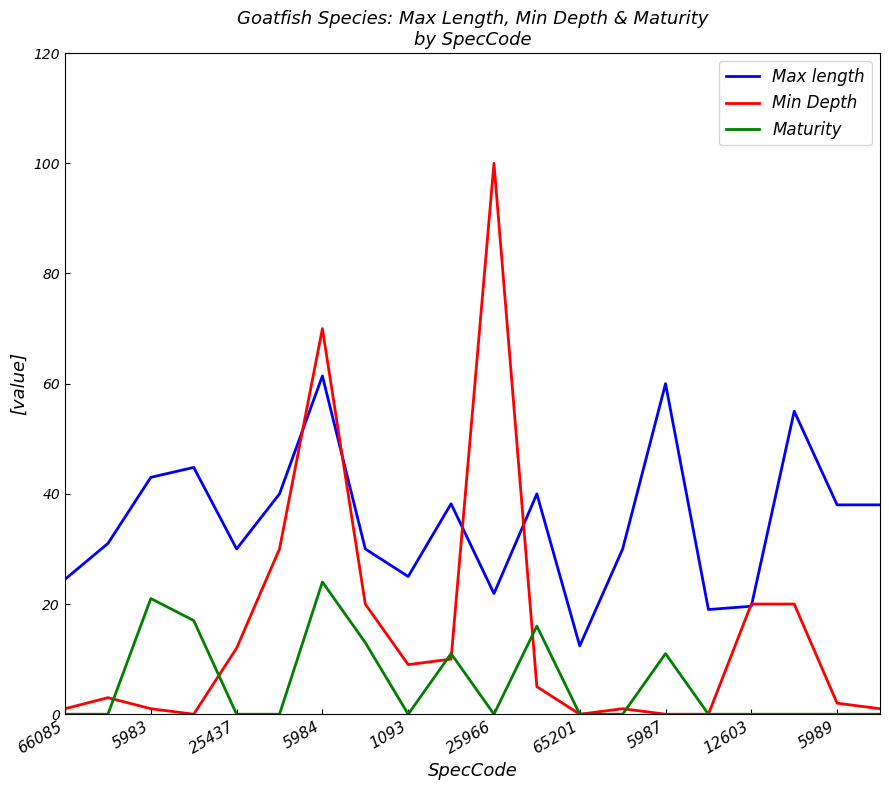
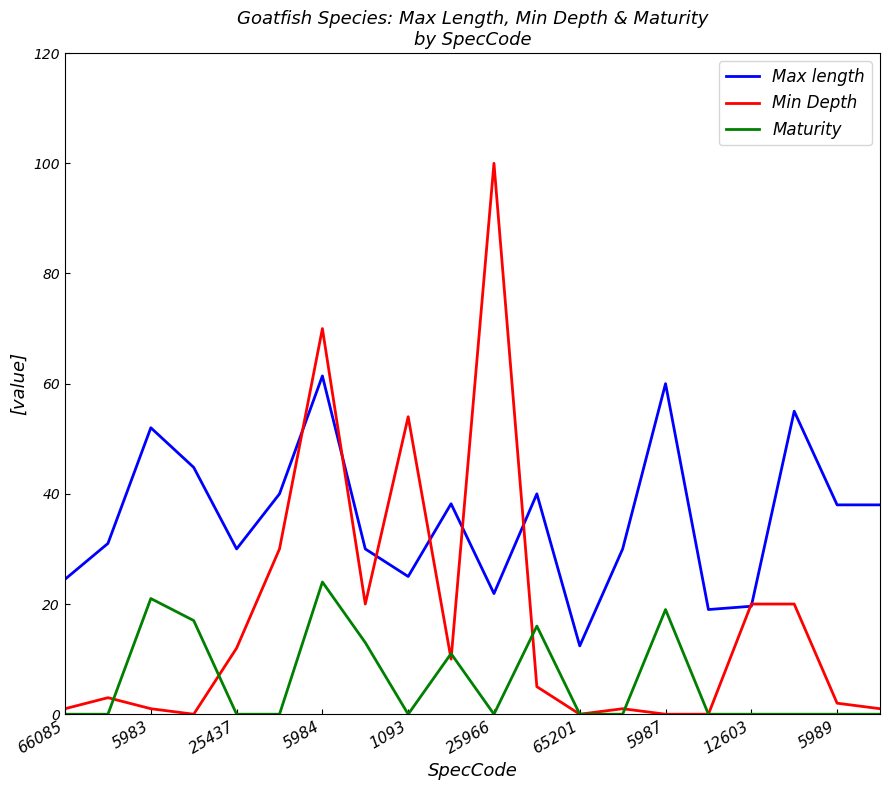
  {
    "Max length": {
      "66085": 25,
-     "5983": 43,
+     "5983": 52,
      "25437": 30,
      "5984": 61,
      "1093": 25,
      "25966": 22,
      "65201": 12,
      "5987": 60,
      "5989": 38
    },
    "Min Depth": {
      "66085": 1,
      "5983": 1,
      "25437": 12,
      "5984": 70,
-     "1093": 9,
+     "1093": 54,
      "25966": 100,
      "5987": 0,
      "5989": 2
    },
    "Maturity": {
      "66085": 0,
      "5983": 21,
      "25437": 0,
      "5984": 24,
      "1093": 0,
      "25966": 0,
-     "5987": 11,
+     "5987": 19,
      "12603": 0,
      "5989": 0
    }
  }
